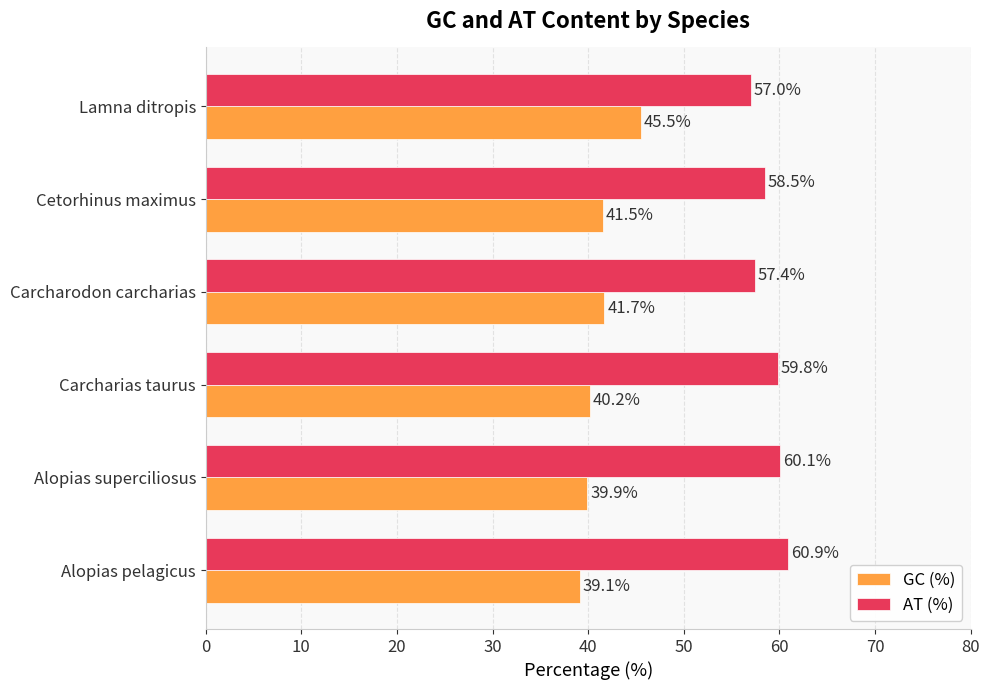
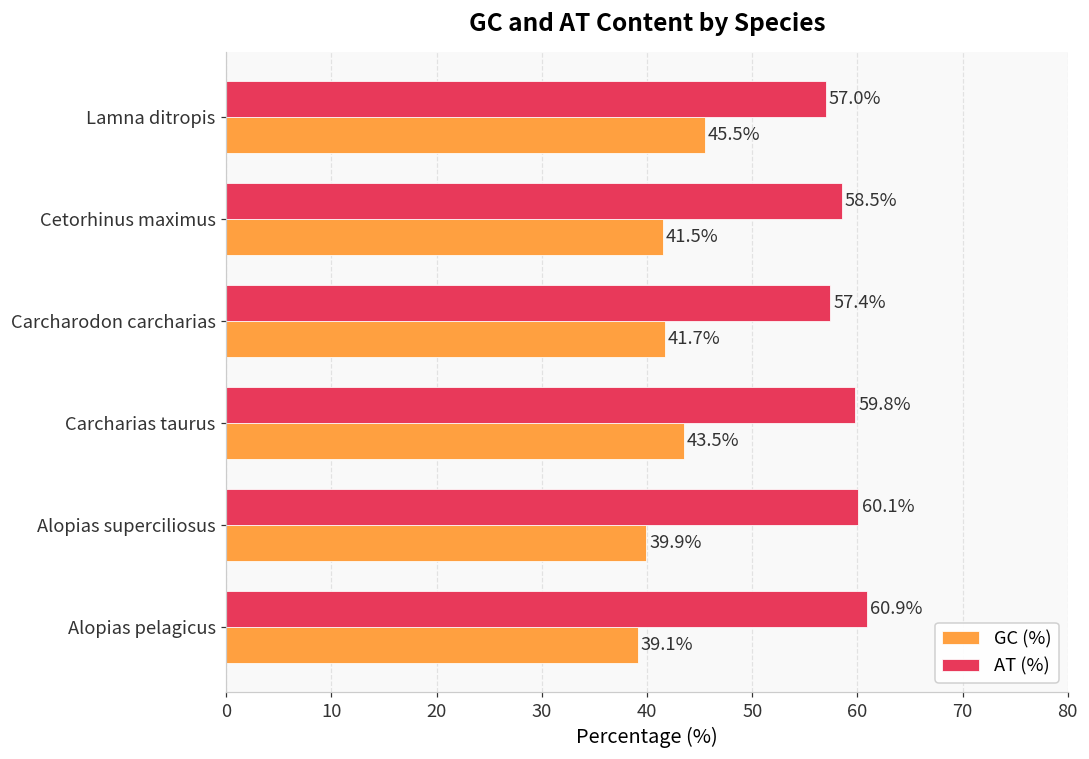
  {
    "GC (%)": {
      "Lamna ditropis": "45.5%",
      "Cetorhinus maximus": "41.5%",
      "Carcharodon carcharias": "41.7%",
-     "Carcharias taurus": "40.2%",
+     "Carcharias taurus": "43.5%",
      "Alopias superciliosus": "39.9%",
      "Alopias pelagicus": "39.1%"
    },
    "AT (%)": {
      "Lamna ditropis": "57.0%",
      "Cetorhinus maximus": "58.5%",
      "Carcharodon carcharias": "57.4%",
      "Carcharias taurus": "59.8%",
      "Alopias superciliosus": "60.1%",
      "Alopias pelagicus": "60.9%"
    }
  }
